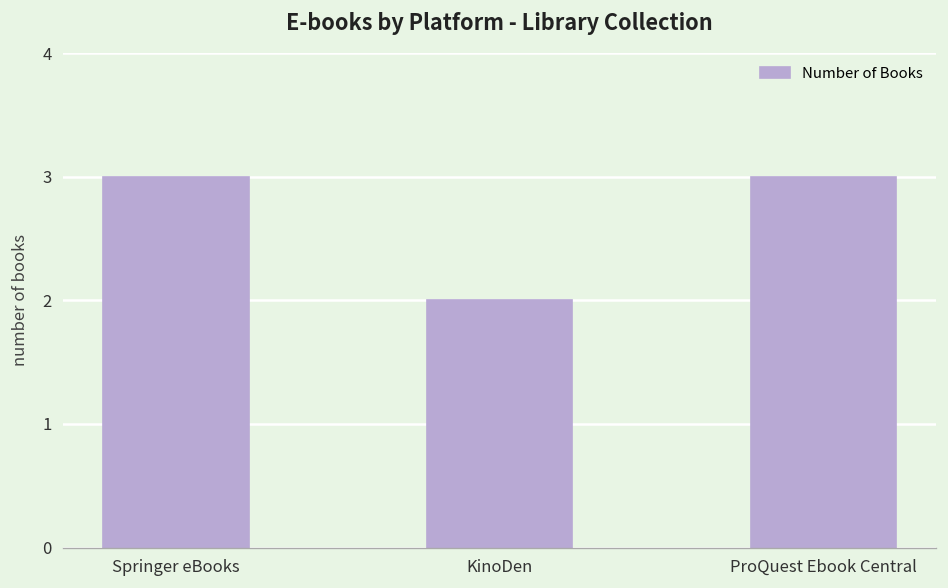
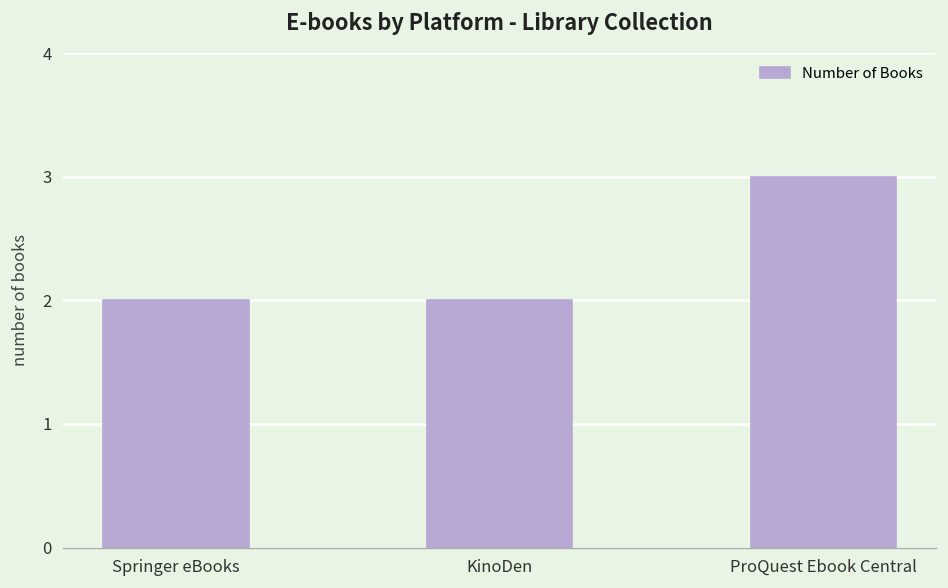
  {
-   "Springer eBooks": 3,
+   "Springer eBooks": 2,
    "KinoDen": 2,
    "ProQuest Ebook Central": 3
  }
